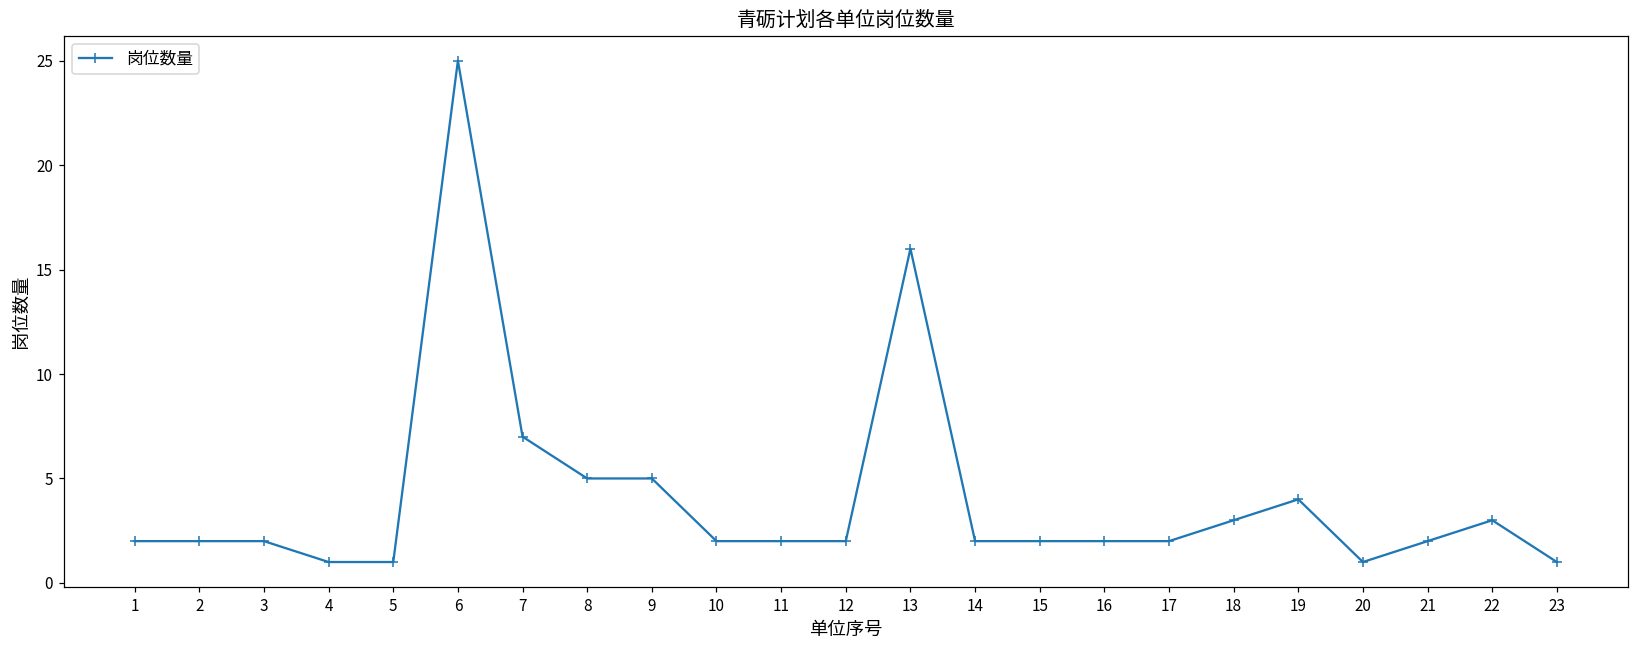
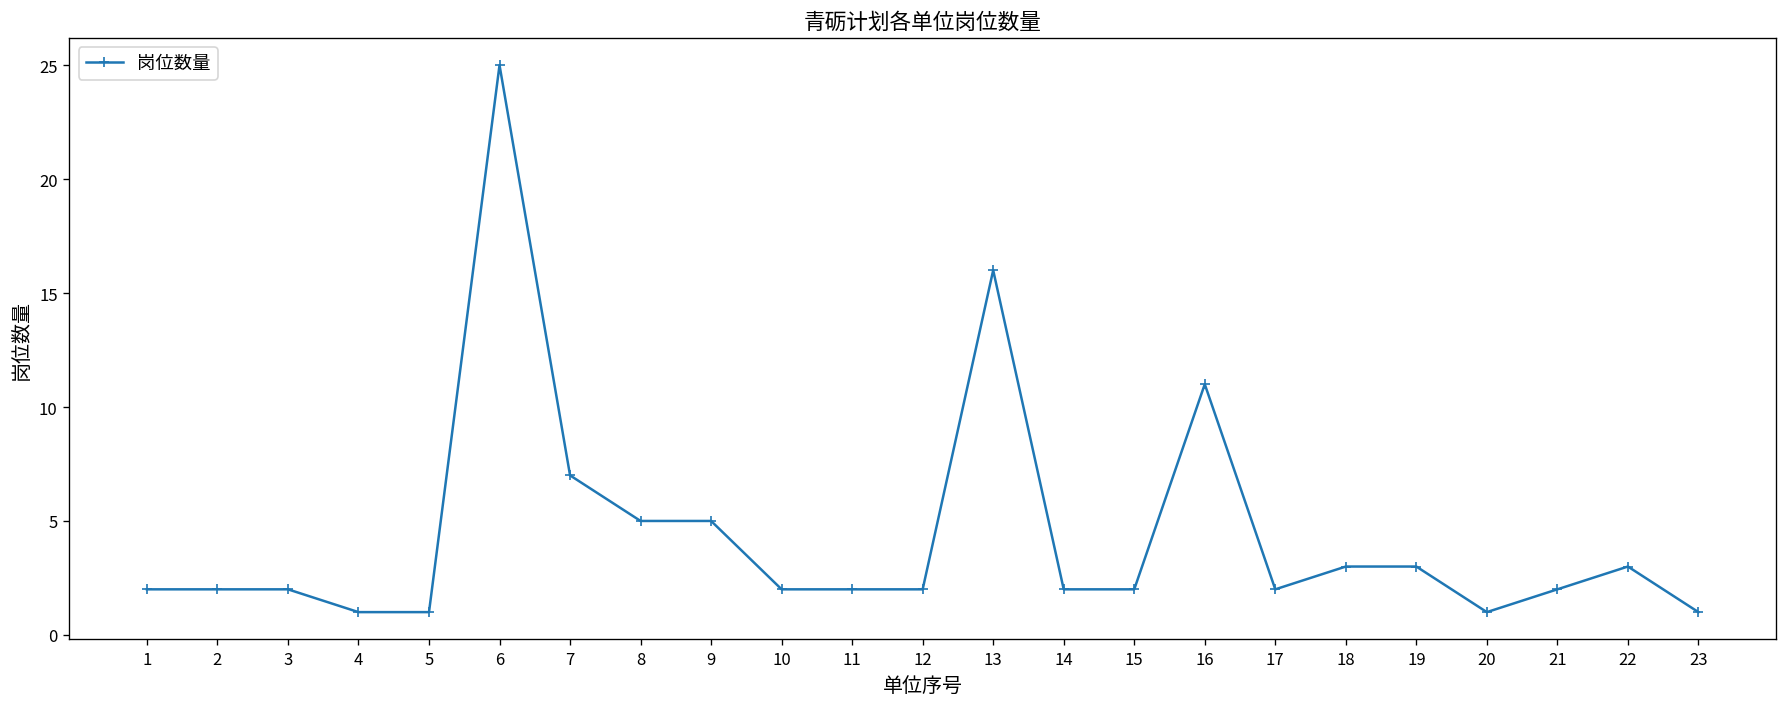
  {
    "1": 2,
    "2": 2,
    "3": 2,
    "4": 1,
    "5": 1,
    "6": 25,
    "7": 7,
    "8": 5,
    "9": 5,
    "10": 2,
    "11": 2,
    "12": 2,
    "13": 16,
    "14": 2,
    "15": 2,
-   "16": 2,
+   "16": 11,
    "17": 2,
    "18": 3,
-   "19": 4,
+   "19": 3,
    "20": 1,
    "21": 2,
    "22": 3,
    "23": 1
  }
